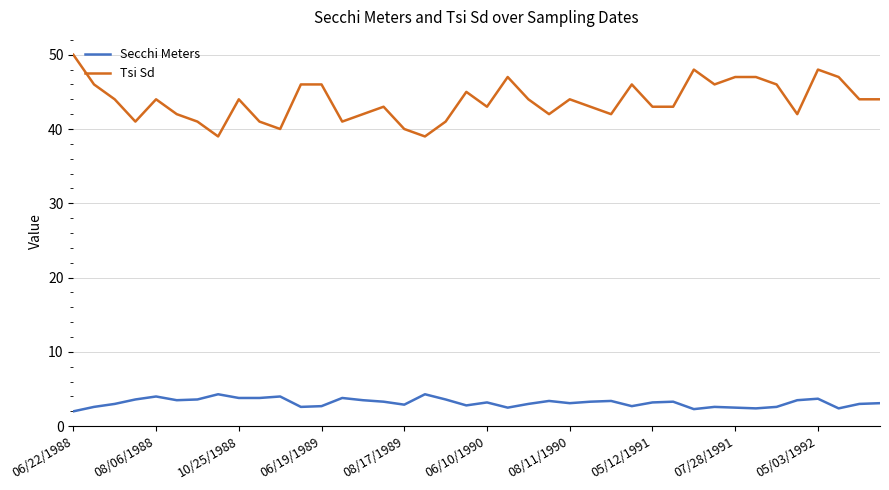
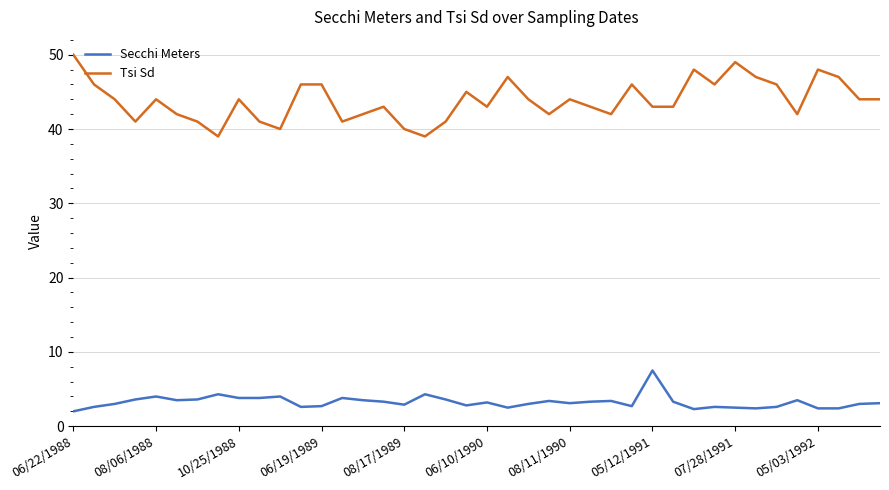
  {
    "Secchi Meters": {
      "06/22/1988": 2,
      "08/06/1988": 4,
      "10/25/1988": 4,
      "06/19/1989": 3,
      "08/17/1989": 3,
      "06/10/1990": 3,
      "08/11/1990": 3,
-     "05/12/1991": 3,
+     "05/12/1991": 8,
      "07/28/1991": 3,
-     "05/03/1992": 4
+     "05/03/1992": 2
    },
    "Tsi Sd": {
      "06/22/1988": 50,
      "08/06/1988": 44,
      "10/25/1988": 44,
      "06/19/1989": 46,
      "08/17/1989": 40,
      "06/10/1990": 43,
      "08/11/1990": 44,
      "05/12/1991": 43,
-     "07/28/1991": 47,
+     "07/28/1991": 49,
      "05/03/1992": 48
    }
  }
